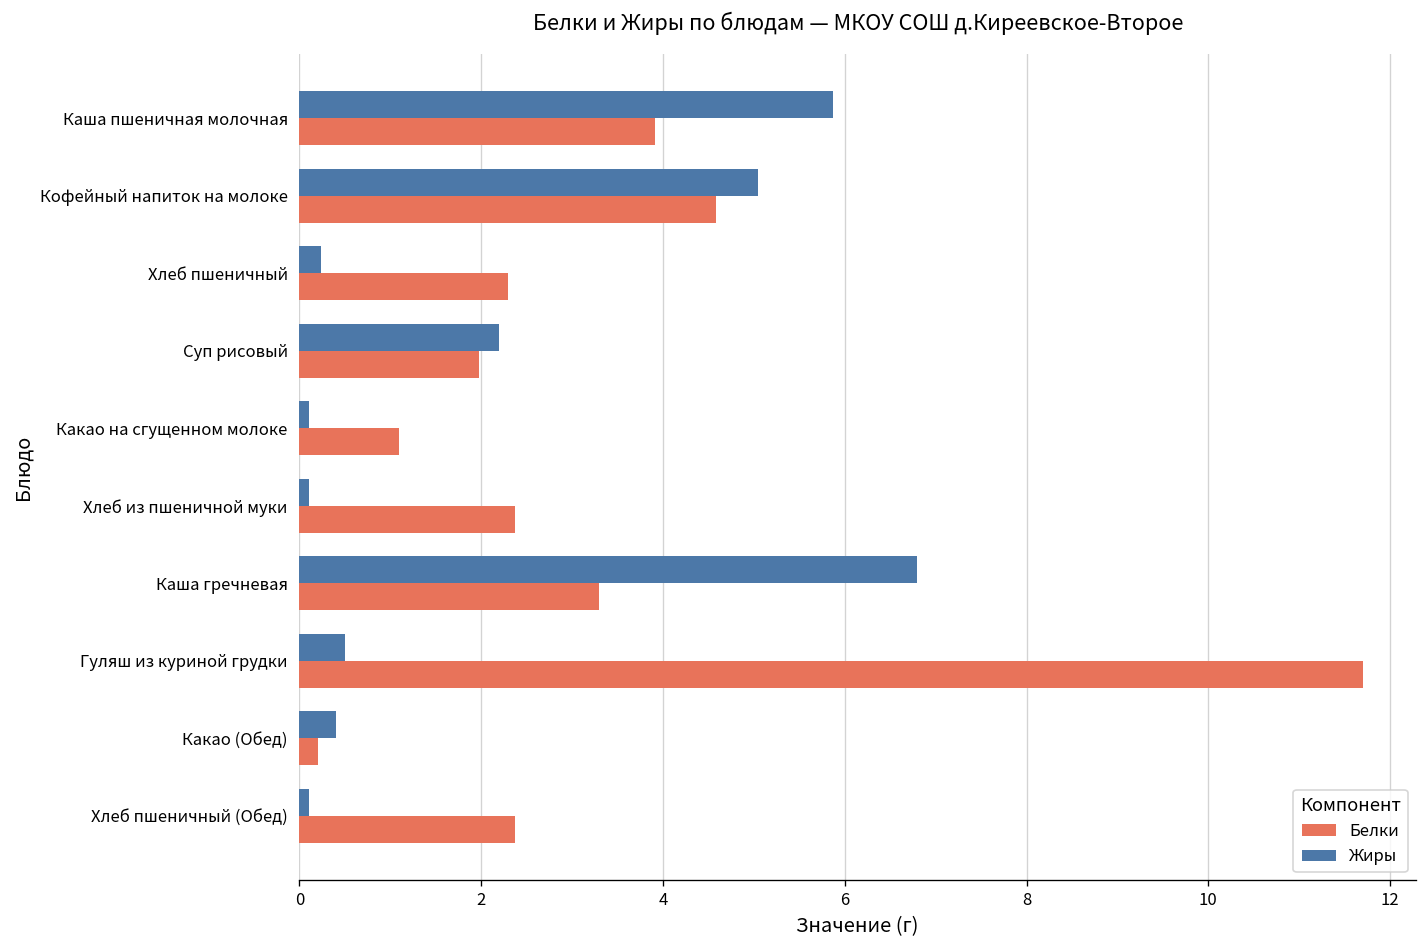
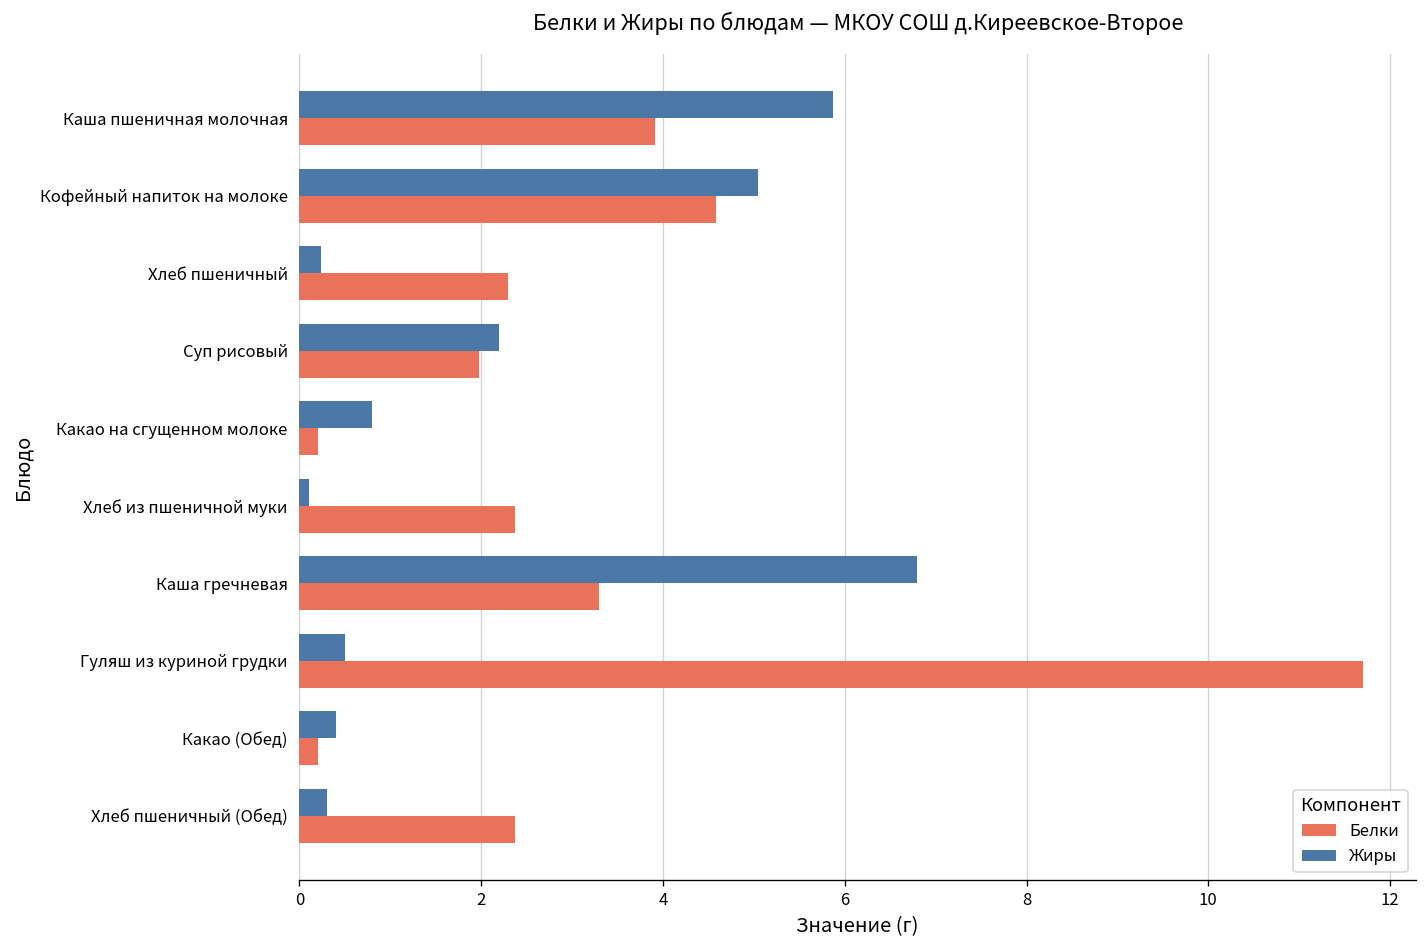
  {
    "Белки": {
      "Каша пшеничная молочная": 3.9,
      "Кофейный напиток на молоке": 4.6,
      "Хлеб пшеничный": 2.3,
      "Суп рисовый": 2.0,
-     "Какао на сгущенном молоке": 1.1,
+     "Какао на сгущенном молоке": 0.2,
      "Хлеб из пшеничной муки": 2.4,
      "Каша гречневая": 3.3,
      "Гуляш из куриной грудки": 11.7,
      "Какао (Обед)": 0.2,
      "Хлеб пшеничный (Обед)": 2.4
    },
    "Жиры": {
      "Каша пшеничная молочная": 5.9,
      "Кофейный напиток на молоке": 5.0,
      "Хлеб пшеничный": 0.2,
      "Суп рисовый": 2.2,
-     "Какао на сгущенном молоке": 0.1,
+     "Какао на сгущенном молоке": 0.8,
      "Хлеб из пшеничной муки": 0.1,
      "Каша гречневая": 6.8,
      "Гуляш из куриной грудки": 0.5,
      "Какао (Обед)": 0.4,
-     "Хлеб пшеничный (Обед)": 0.1
+     "Хлеб пшеничный (Обед)": 0.3
    }
  }
